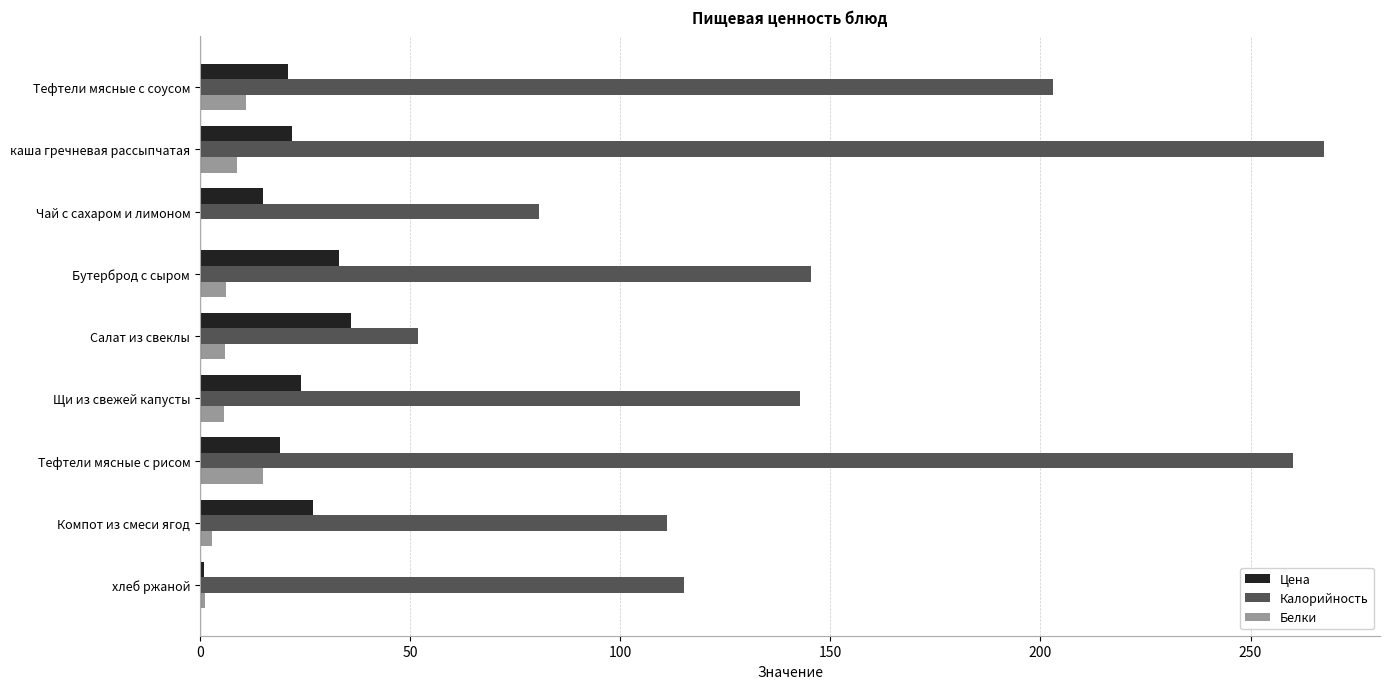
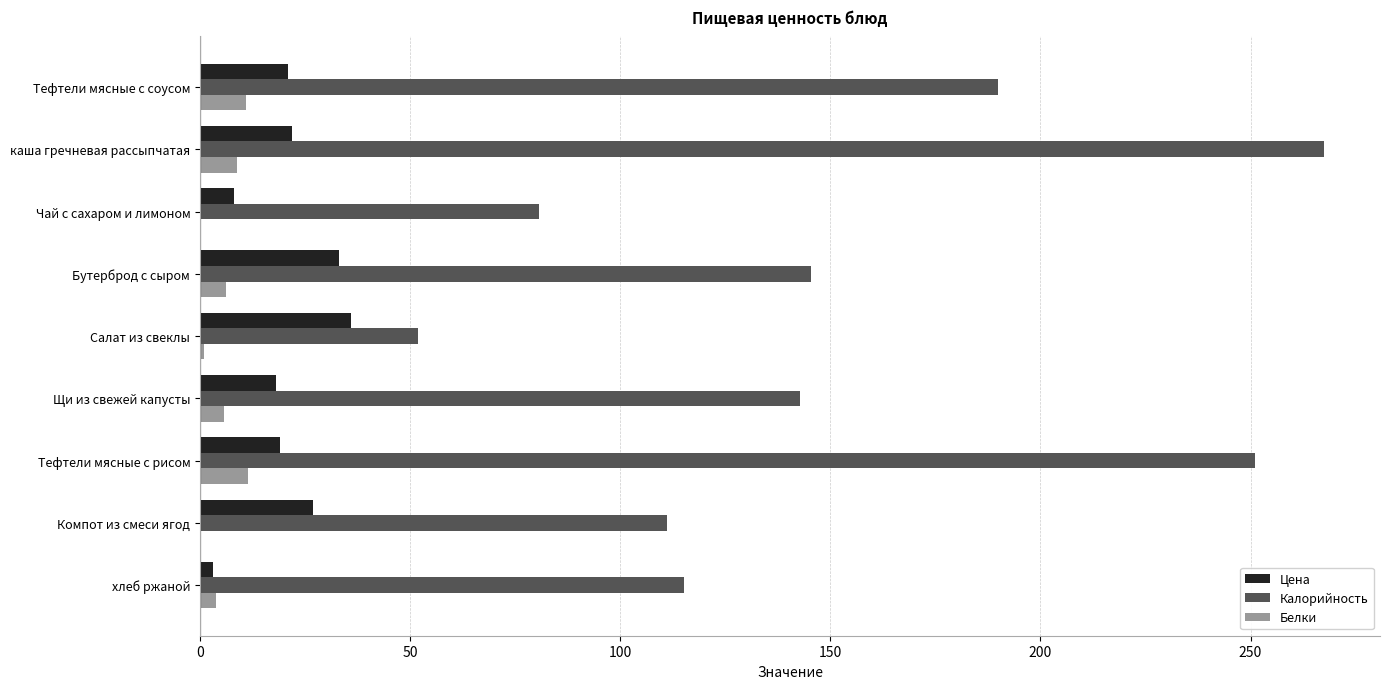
  {
    "Цена": {
      "Тефтели мясные с соусом": 21,
      "каша гречневая рассыпчатая": 22,
-     "Чай с сахаром и лимоном": 15,
+     "Чай с сахаром и лимоном": 8,
      "Бутерброд с сыром": 33,
      "Салат из свеклы": 36,
-     "Щи из свежей капусты": 24,
+     "Щи из свежей капусты": 18,
      "Тефтели мясные с рисом": 19,
      "Компот из смеси ягод": 27,
-     "хлеб ржаной": 1
+     "хлеб ржаной": 3
    },
    "Калорийность": {
-     "Тефтели мясные с соусом": 203,
+     "Тефтели мясные с соусом": 190,
      "каша гречневая рассыпчатая": 267,
      "Чай с сахаром и лимоном": 81,
      "Бутерброд с сыром": 145,
      "Салат из свеклы": 52,
      "Щи из свежей капусты": 143,
-     "Тефтели мясные с рисом": 260,
+     "Тефтели мясные с рисом": 251,
      "Компот из смеси ягод": 111,
      "хлеб ржаной": 115
    },
    "Белки": {
      "Тефтели мясные с соусом": 11,
      "каша гречневая рассыпчатая": 9,
      "Бутерброд с сыром": 6,
-     "Салат из свеклы": 6,
+     "Салат из свеклы": 1,
      "Щи из свежей капусты": 6,
-     "Тефтели мясные с рисом": 15,
-     "Компот из смеси ягод": 3,
-     "хлеб ржаной": 1
+     "Тефтели мясные с рисом": 12,
+     "Компот из смеси ягод": 0,
+     "хлеб ржаной": 4
    }
  }
